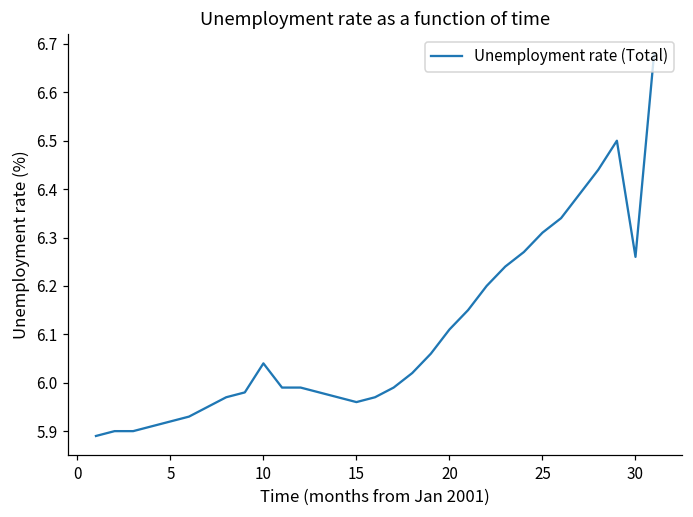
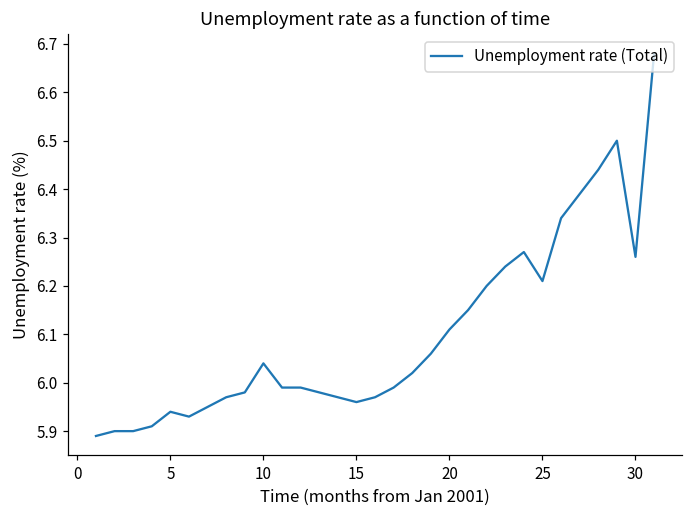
  {
-   "5": 5.92,
+   "5": 5.94,
    "10": 6.04,
    "15": 5.96,
    "20": 6.11,
-   "25": 6.31,
+   "25": 6.21,
    "30": 6.26
  }
